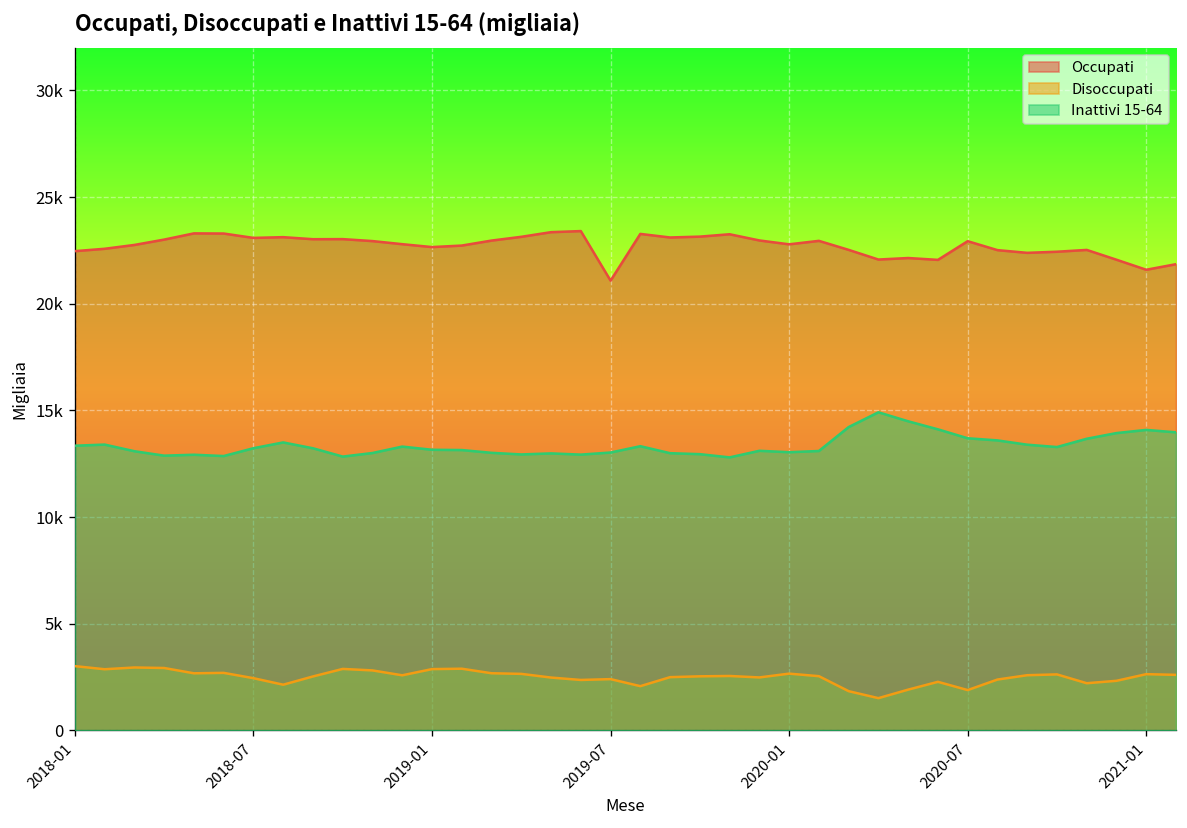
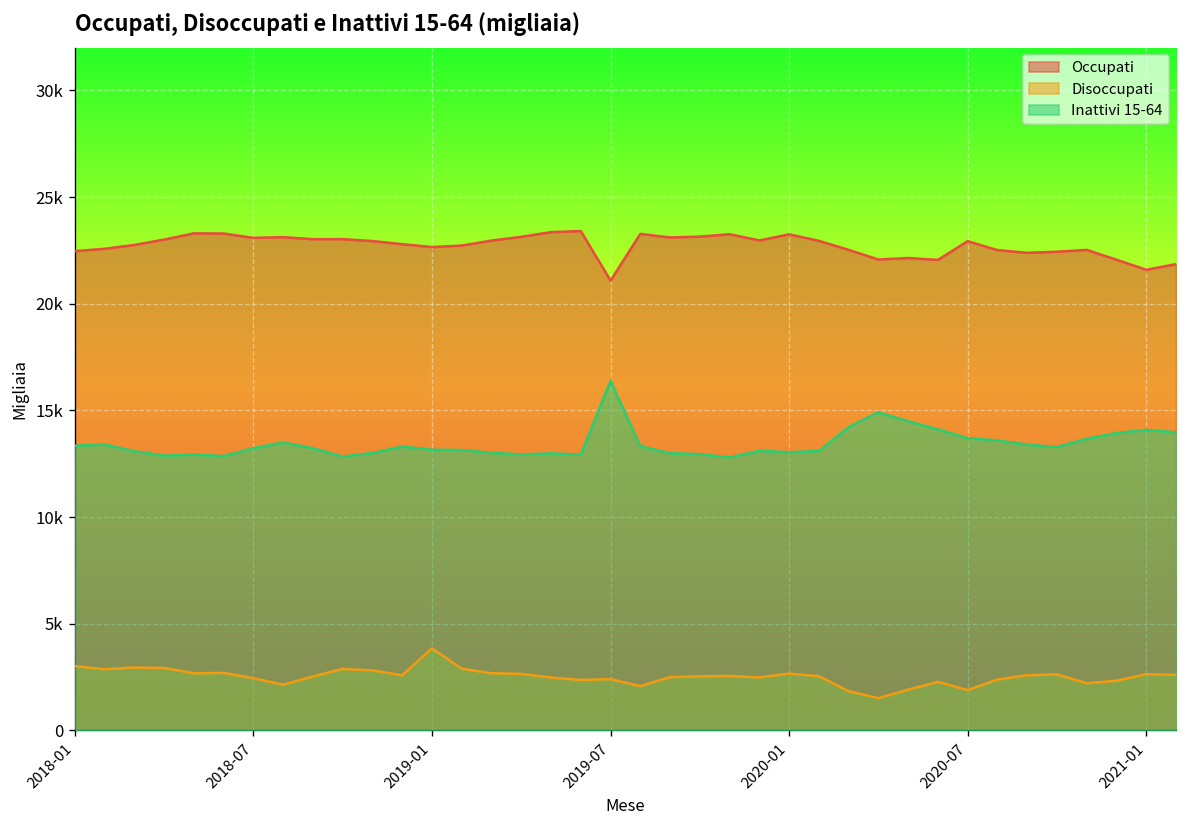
  {
    "Occupati": {
      "2018-01": 22500,
      "2018-07": 23100,
      "2019-01": 22700,
      "2019-07": 21100,
-     "2020-01": 22800,
+     "2020-01": 23300,
      "2020-07": 22900,
      "2021-01": 21600
    },
    "Disoccupati": {
      "2018-01": 3000,
      "2018-07": 2500,
-     "2019-01": 2900,
+     "2019-01": 3900,
      "2019-07": 2400,
      "2020-01": 2700,
      "2020-07": 1900,
      "2021-01": 2600
    },
    "Inattivi 15-64": {
      "2018-01": 13300,
      "2018-07": 13200,
      "2019-01": 13200,
-     "2019-07": 13000,
+     "2019-07": 16400,
      "2020-01": 13000,
      "2020-07": 13700,
      "2021-01": 14100
    }
  }
